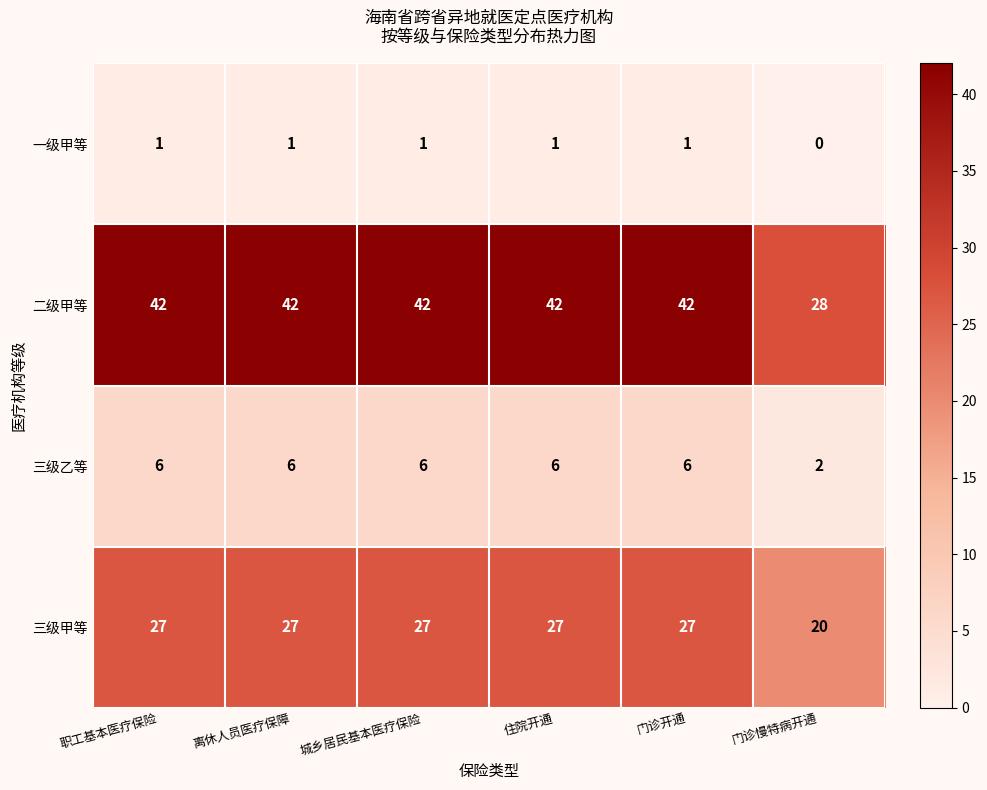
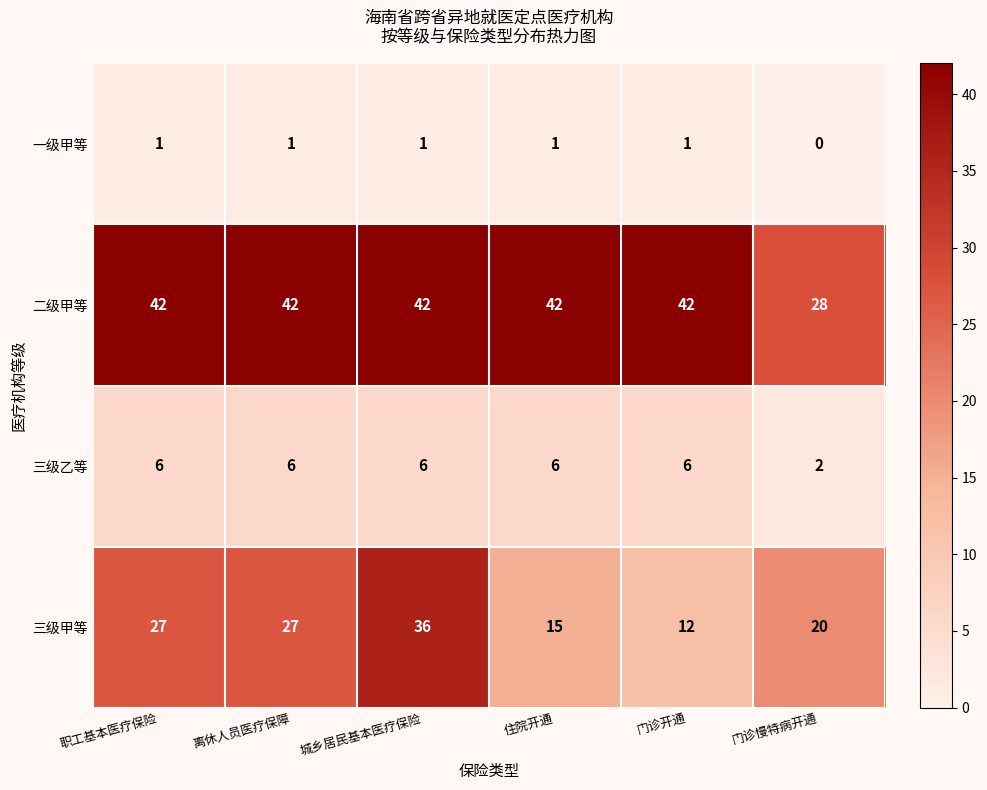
  {
    "一级甲等": {
      "职工基本医疗保险": 1,
      "离休人员医疗保障": 1,
      "城乡居民基本医疗保险": 1,
      "住院开通": 1,
      "门诊开通": 1,
      "门诊慢特病开通": 0
    },
    "二级甲等": {
      "职工基本医疗保险": 42,
      "离休人员医疗保障": 42,
      "城乡居民基本医疗保险": 42,
      "住院开通": 42,
      "门诊开通": 42,
      "门诊慢特病开通": 28
    },
    "三级乙等": {
      "职工基本医疗保险": 6,
      "离休人员医疗保障": 6,
      "城乡居民基本医疗保险": 6,
      "住院开通": 6,
      "门诊开通": 6,
      "门诊慢特病开通": 2
    },
    "三级甲等": {
      "职工基本医疗保险": 27,
      "离休人员医疗保障": 27,
-     "城乡居民基本医疗保险": 27,
-     "住院开通": 27,
-     "门诊开通": 27,
+     "城乡居民基本医疗保险": 36,
+     "住院开通": 15,
+     "门诊开通": 12,
      "门诊慢特病开通": 20
    }
  }
